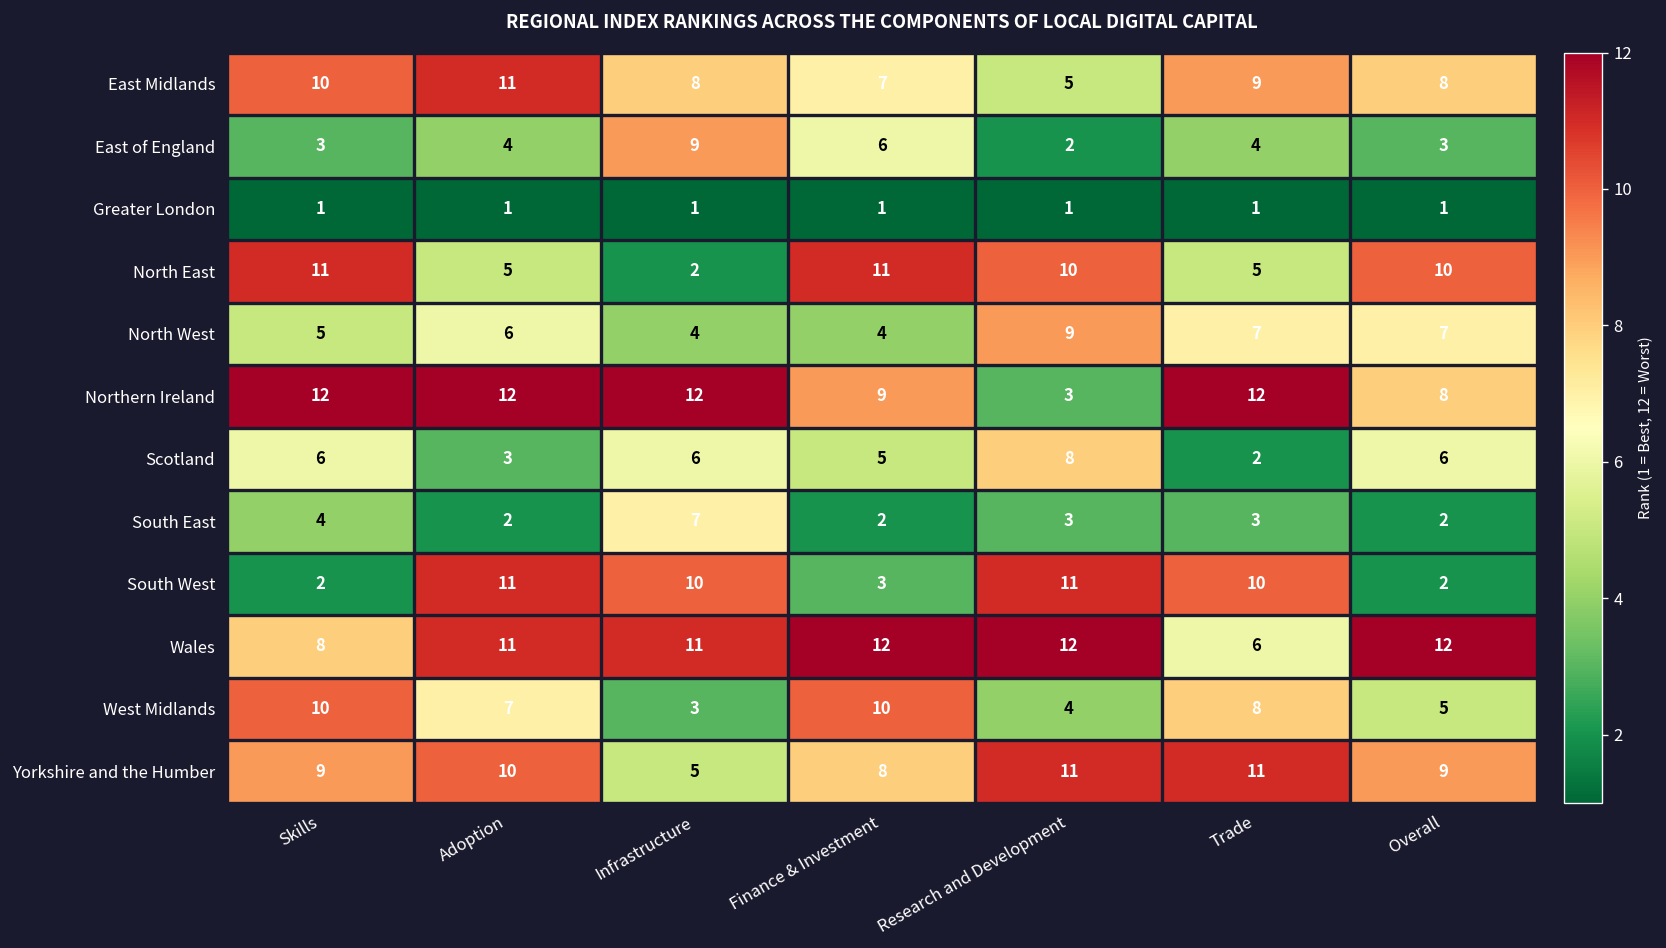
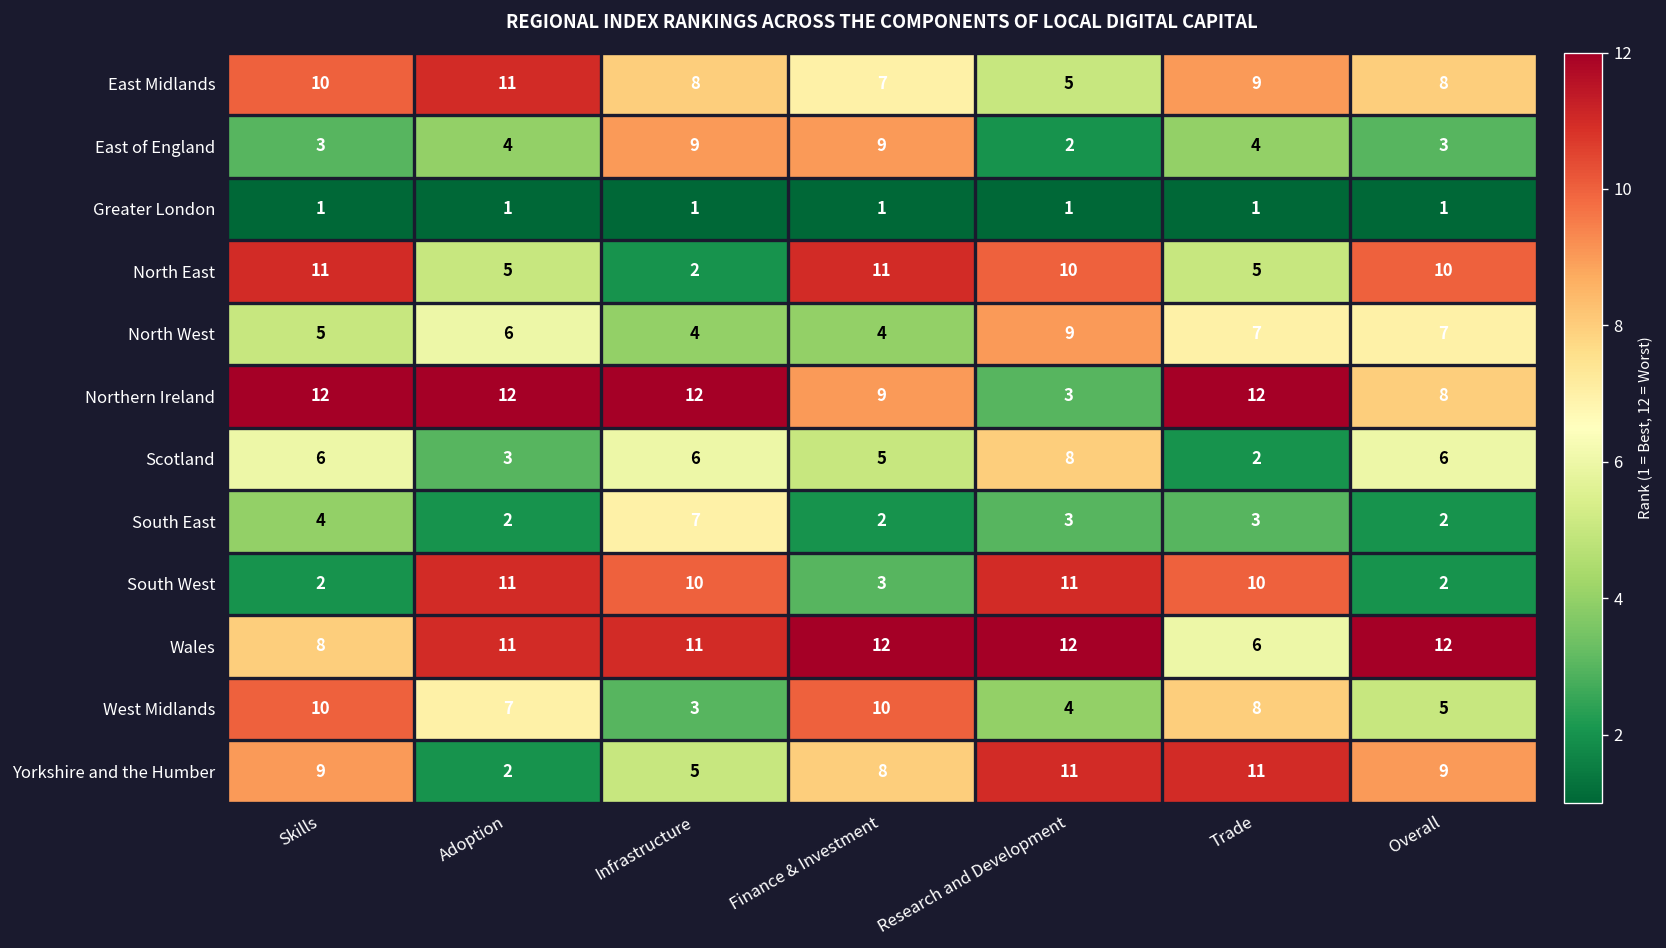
  {
    "East Midlands": {
      "Skills": 10,
      "Adoption": 11,
      "Infrastructure": 8,
      "Finance & Investment": 7,
      "Research and Development": 5,
      "Trade": 9,
      "Overall": 8
    },
    "East of England": {
      "Skills": 3,
      "Adoption": 4,
      "Infrastructure": 9,
-     "Finance & Investment": 6,
+     "Finance & Investment": 9,
      "Research and Development": 2,
      "Trade": 4,
      "Overall": 3
    },
    "Greater London": {
      "Skills": 1,
      "Adoption": 1,
      "Infrastructure": 1,
      "Finance & Investment": 1,
      "Research and Development": 1,
      "Trade": 1,
      "Overall": 1
    },
    "North East": {
      "Skills": 11,
      "Adoption": 5,
      "Infrastructure": 2,
      "Finance & Investment": 11,
      "Research and Development": 10,
      "Trade": 5,
      "Overall": 10
    },
    "North West": {
      "Skills": 5,
      "Adoption": 6,
      "Infrastructure": 4,
      "Finance & Investment": 4,
      "Research and Development": 9,
      "Trade": 7,
      "Overall": 7
    },
    "Northern Ireland": {
      "Skills": 12,
      "Adoption": 12,
      "Infrastructure": 12,
      "Finance & Investment": 9,
      "Research and Development": 3,
      "Trade": 12,
      "Overall": 8
    },
    "Scotland": {
      "Skills": 6,
      "Adoption": 3,
      "Infrastructure": 6,
      "Finance & Investment": 5,
      "Research and Development": 8,
      "Trade": 2,
      "Overall": 6
    },
    "South East": {
      "Skills": 4,
      "Adoption": 2,
      "Infrastructure": 7,
      "Finance & Investment": 2,
      "Research and Development": 3,
      "Trade": 3,
      "Overall": 2
    },
    "South West": {
      "Skills": 2,
      "Adoption": 11,
      "Infrastructure": 10,
      "Finance & Investment": 3,
      "Research and Development": 11,
      "Trade": 10,
      "Overall": 2
    },
    "Wales": {
      "Skills": 8,
      "Adoption": 11,
      "Infrastructure": 11,
      "Finance & Investment": 12,
      "Research and Development": 12,
      "Trade": 6,
      "Overall": 12
    },
    "West Midlands": {
      "Skills": 10,
      "Adoption": 7,
      "Infrastructure": 3,
      "Finance & Investment": 10,
      "Research and Development": 4,
      "Trade": 8,
      "Overall": 5
    },
    "Yorkshire and the Humber": {
      "Skills": 9,
-     "Adoption": 10,
+     "Adoption": 2,
      "Infrastructure": 5,
      "Finance & Investment": 8,
      "Research and Development": 11,
      "Trade": 11,
      "Overall": 9
    }
  }
